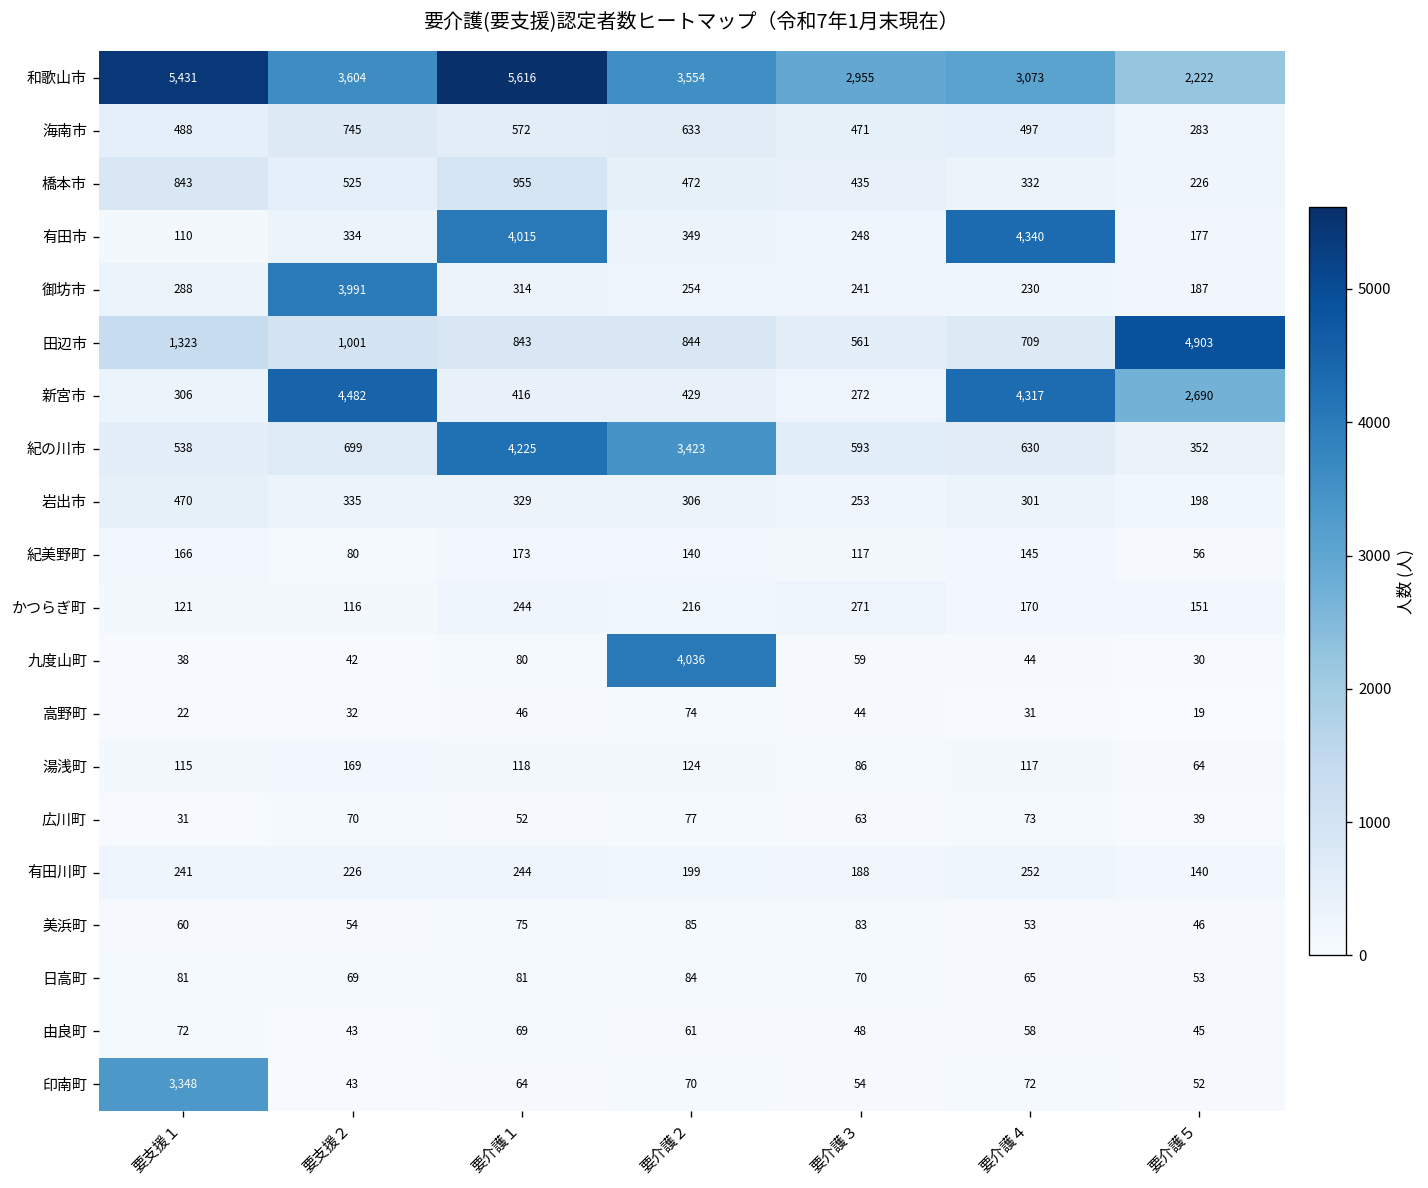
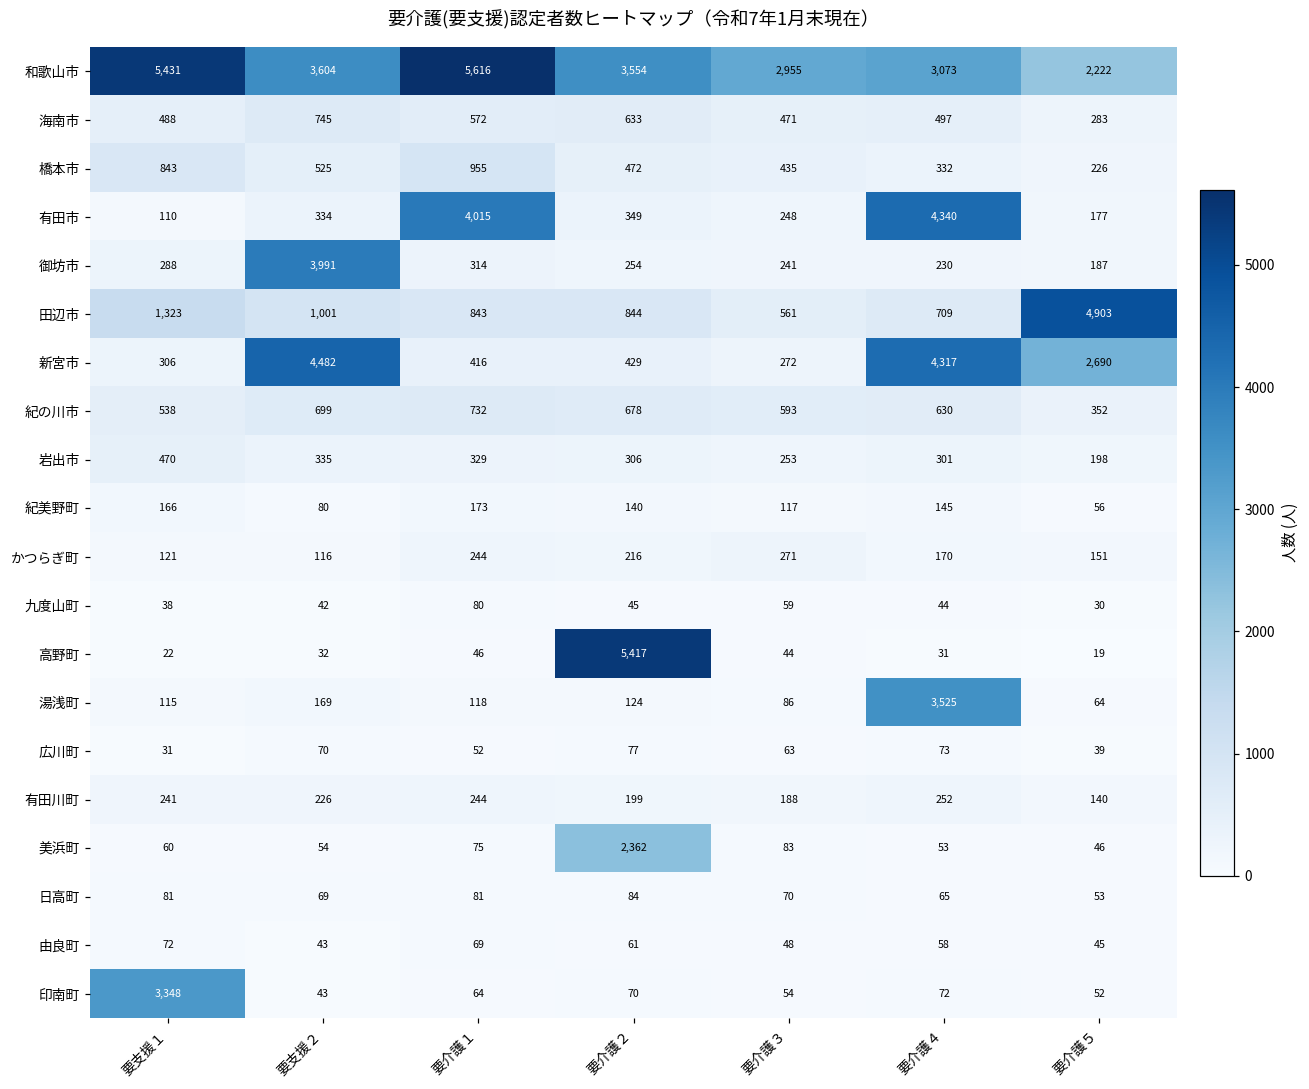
  {
    "和歌山市": {
      "要支援１": "5,431",
      "要支援２": "3,604",
      "要介護１": "5,616",
      "要介護２": "3,554",
      "要介護３": "2,955",
      "要介護４": "3,073",
      "要介護５": "2,222"
    },
    "海南市": {
      "要支援１": "488",
      "要支援２": "745",
      "要介護１": "572",
      "要介護２": "633",
      "要介護３": "471",
      "要介護４": "497",
      "要介護５": "283"
    },
    "橋本市": {
      "要支援１": "843",
      "要支援２": "525",
      "要介護１": "955",
      "要介護２": "472",
      "要介護３": "435",
      "要介護４": "332",
      "要介護５": "226"
    },
    "有田市": {
      "要支援１": "110",
      "要支援２": "334",
      "要介護１": "4,015",
      "要介護２": "349",
      "要介護３": "248",
      "要介護４": "4,340",
      "要介護５": "177"
    },
    "御坊市": {
      "要支援１": "288",
      "要支援２": "3,991",
      "要介護１": "314",
      "要介護２": "254",
      "要介護３": "241",
      "要介護４": "230",
      "要介護５": "187"
    },
    "田辺市": {
      "要支援１": "1,323",
      "要支援２": "1,001",
      "要介護１": "843",
      "要介護２": "844",
      "要介護３": "561",
      "要介護４": "709",
      "要介護５": "4,903"
    },
    "新宮市": {
      "要支援１": "306",
      "要支援２": "4,482",
      "要介護１": "416",
      "要介護２": "429",
      "要介護３": "272",
      "要介護４": "4,317",
      "要介護５": "2,690"
    },
    "紀の川市": {
      "要支援１": "538",
      "要支援２": "699",
-     "要介護１": "4,225",
-     "要介護２": "3,423",
+     "要介護１": "732",
+     "要介護２": "678",
      "要介護３": "593",
      "要介護４": "630",
      "要介護５": "352"
    },
    "岩出市": {
      "要支援１": "470",
      "要支援２": "335",
      "要介護１": "329",
      "要介護２": "306",
      "要介護３": "253",
      "要介護４": "301",
      "要介護５": "198"
    },
    "紀美野町": {
      "要支援１": "166",
      "要支援２": "80",
      "要介護１": "173",
      "要介護２": "140",
      "要介護３": "117",
      "要介護４": "145",
      "要介護５": "56"
    },
    "かつらぎ町": {
      "要支援１": "121",
      "要支援２": "116",
      "要介護１": "244",
      "要介護２": "216",
      "要介護３": "271",
      "要介護４": "170",
      "要介護５": "151"
    },
    "九度山町": {
      "要支援１": "38",
      "要支援２": "42",
      "要介護１": "80",
-     "要介護２": "4,036",
+     "要介護２": "45",
      "要介護３": "59",
      "要介護４": "44",
      "要介護５": "30"
    },
    "高野町": {
      "要支援１": "22",
      "要支援２": "32",
      "要介護１": "46",
-     "要介護２": "74",
+     "要介護２": "5,417",
      "要介護３": "44",
      "要介護４": "31",
      "要介護５": "19"
    },
    "湯浅町": {
      "要支援１": "115",
      "要支援２": "169",
      "要介護１": "118",
      "要介護２": "124",
      "要介護３": "86",
-     "要介護４": "117",
+     "要介護４": "3,525",
      "要介護５": "64"
    },
    "広川町": {
      "要支援１": "31",
      "要支援２": "70",
      "要介護１": "52",
      "要介護２": "77",
      "要介護３": "63",
      "要介護４": "73",
      "要介護５": "39"
    },
    "有田川町": {
      "要支援１": "241",
      "要支援２": "226",
      "要介護１": "244",
      "要介護２": "199",
      "要介護３": "188",
      "要介護４": "252",
      "要介護５": "140"
    },
    "美浜町": {
      "要支援１": "60",
      "要支援２": "54",
      "要介護１": "75",
-     "要介護２": "85",
+     "要介護２": "2,362",
      "要介護３": "83",
      "要介護４": "53",
      "要介護５": "46"
    },
    "日高町": {
      "要支援１": "81",
      "要支援２": "69",
      "要介護１": "81",
      "要介護２": "84",
      "要介護３": "70",
      "要介護４": "65",
      "要介護５": "53"
    },
    "由良町": {
      "要支援１": "72",
      "要支援２": "43",
      "要介護１": "69",
      "要介護２": "61",
      "要介護３": "48",
      "要介護４": "58",
      "要介護５": "45"
    },
    "印南町": {
      "要支援１": "3,348",
      "要支援２": "43",
      "要介護１": "64",
      "要介護２": "70",
      "要介護３": "54",
      "要介護４": "72",
      "要介護５": "52"
    }
  }
